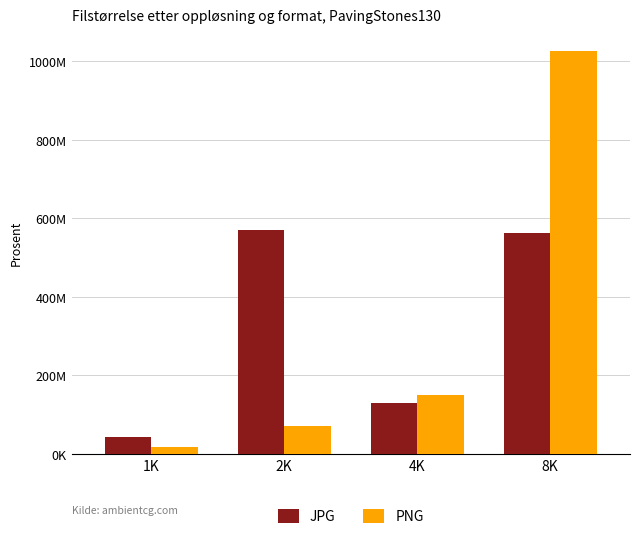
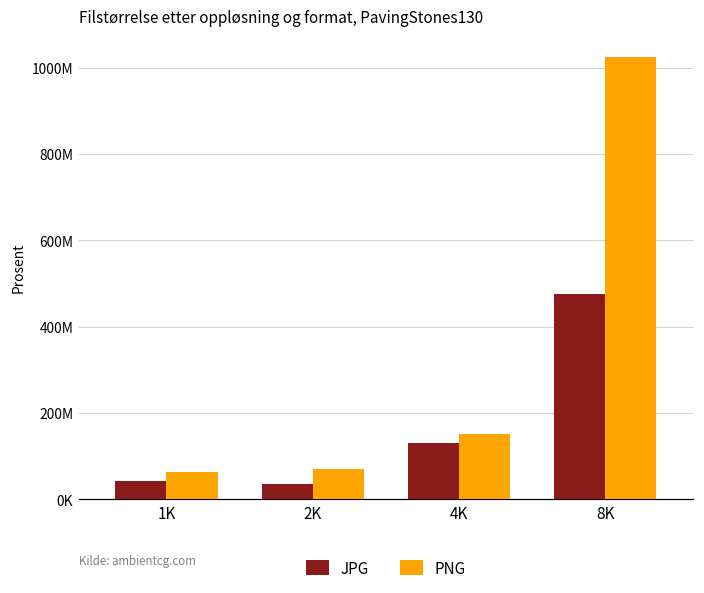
  {
    "JPG": {
      "1K": 40000000,
-     "2K": 570000000,
+     "2K": 30000000,
      "4K": 130000000,
-     "8K": 560000000
+     "8K": 470000000
    },
    "PNG": {
-     "1K": 20000000,
+     "1K": 60000000,
      "2K": 70000000,
      "4K": 150000000,
      "8K": 1030000000
    }
  }
